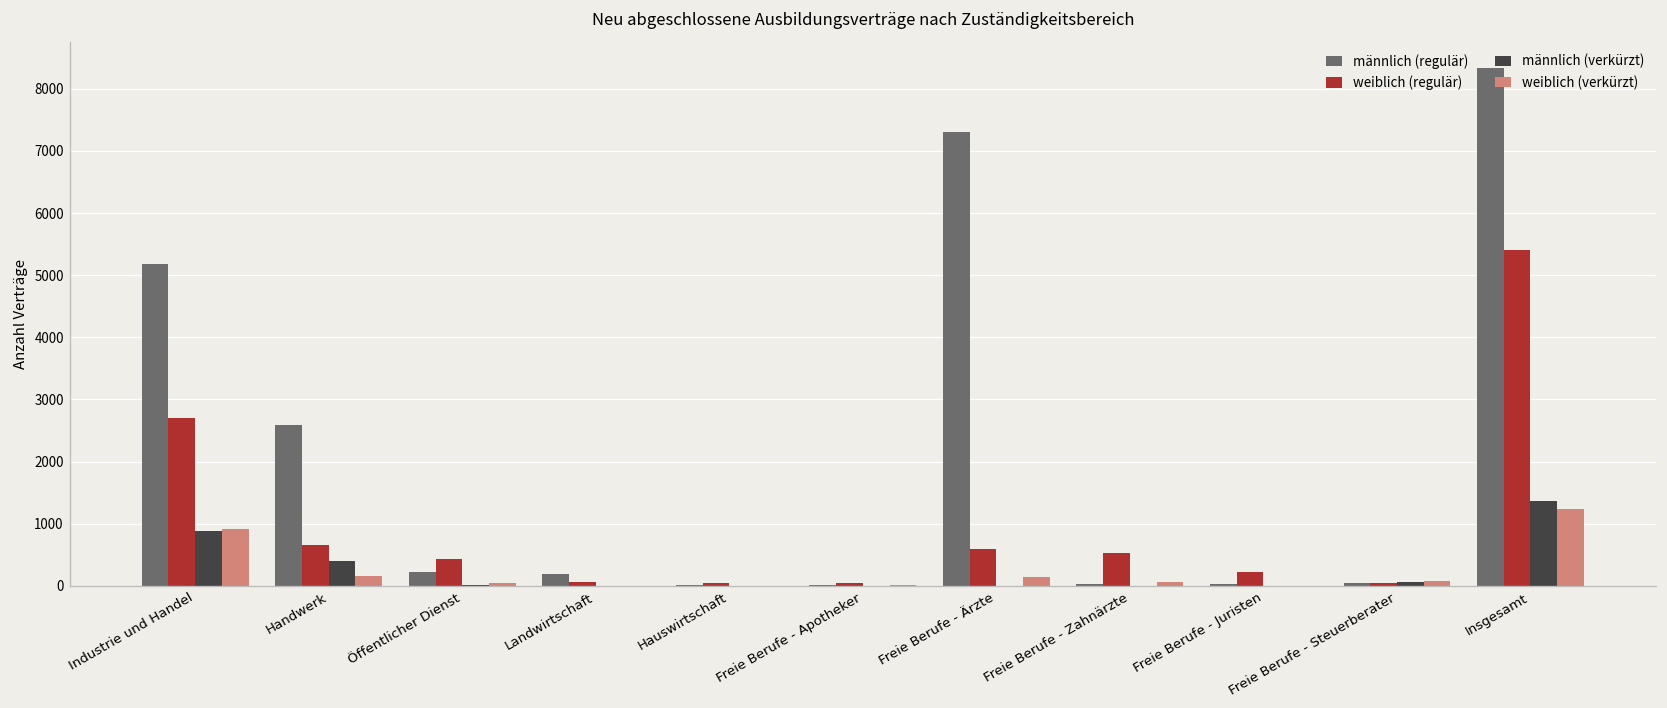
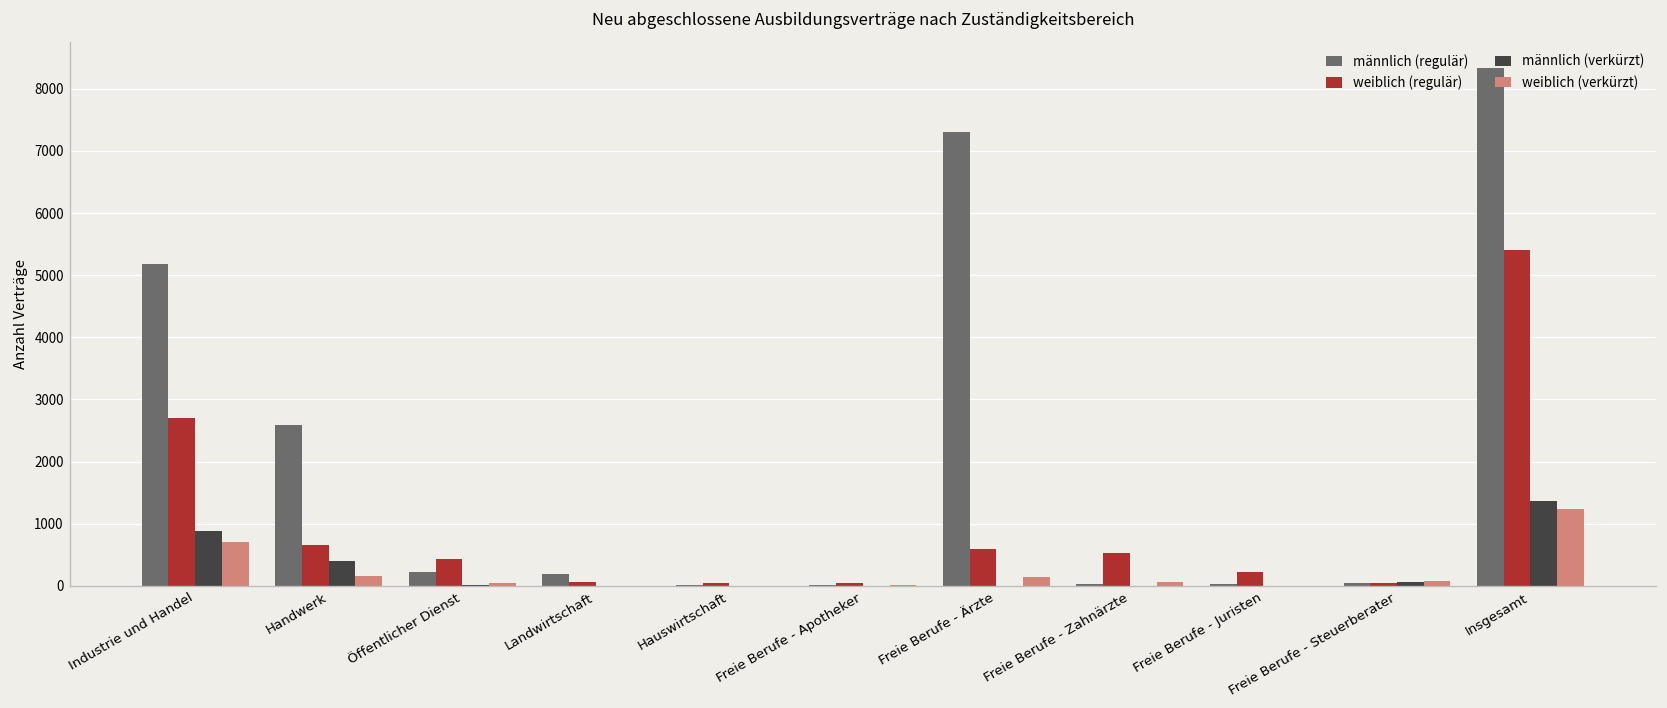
  {
    "männlich (regulär)": {
      "Industrie und Handel": 5200,
      "Handwerk": 2600,
      "Öffentlicher Dienst": 200,
      "Landwirtschaft": 200,
      "Freie Berufe - Ärzte": 7300,
      "Insgesamt": 8300
    },
    "weiblich (regulär)": {
      "Industrie und Handel": 2700,
      "Handwerk": 700,
      "Öffentlicher Dienst": 400,
      "Landwirtschaft": 100,
      "Freie Berufe - Apotheker": 100,
      "Freie Berufe - Ärzte": 600,
      "Freie Berufe - Zahnärzte": 500,
      "Freie Berufe - Juristen": 200,
      "Freie Berufe - Steuerberater": 100,
      "Insgesamt": 5400
    },
    "männlich (verkürzt)": {
      "Industrie und Handel": 900,
      "Handwerk": 400,
      "Hauswirtschaft": 0,
      "Freie Berufe - Apotheker": 0,
      "Freie Berufe - Juristen": 0,
      "Freie Berufe - Steuerberater": 100,
      "Insgesamt": 1400
    },
    "weiblich (verkürzt)": {
-     "Industrie und Handel": 900,
+     "Industrie und Handel": 700,
      "Handwerk": 200,
      "Hauswirtschaft": 0,
      "Freie Berufe - Ärzte": 100,
      "Freie Berufe - Zahnärzte": 100,
      "Freie Berufe - Juristen": 0,
      "Freie Berufe - Steuerberater": 100,
      "Insgesamt": 1200
    }
  }
